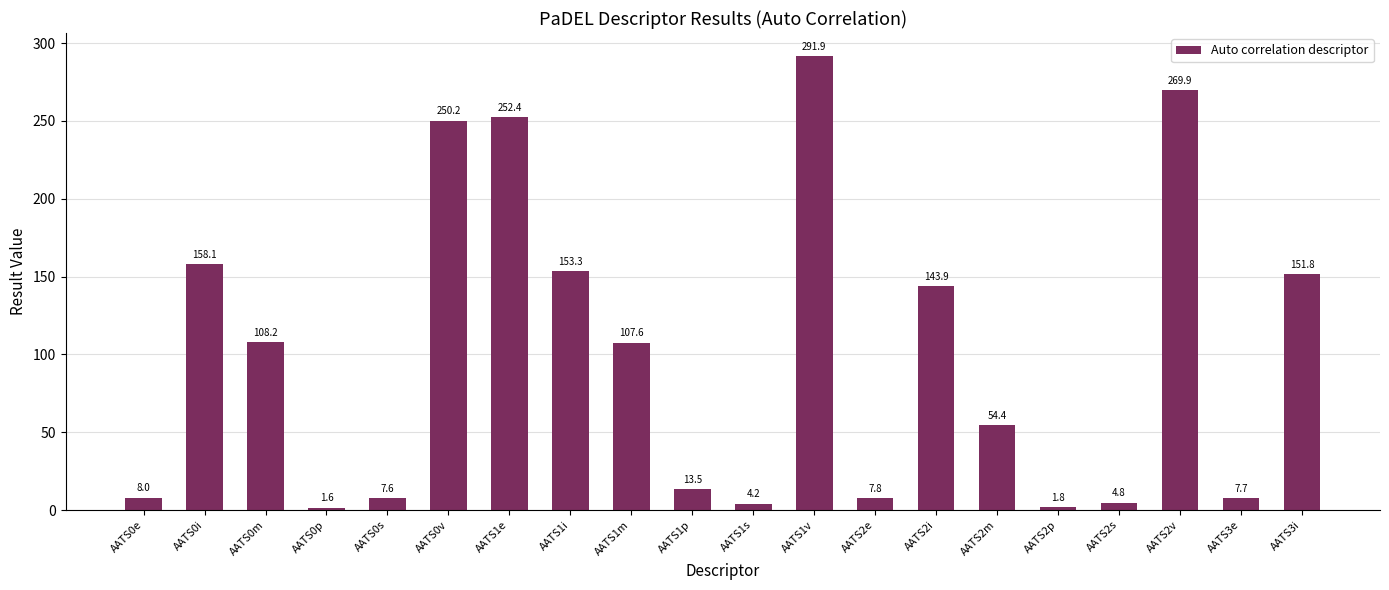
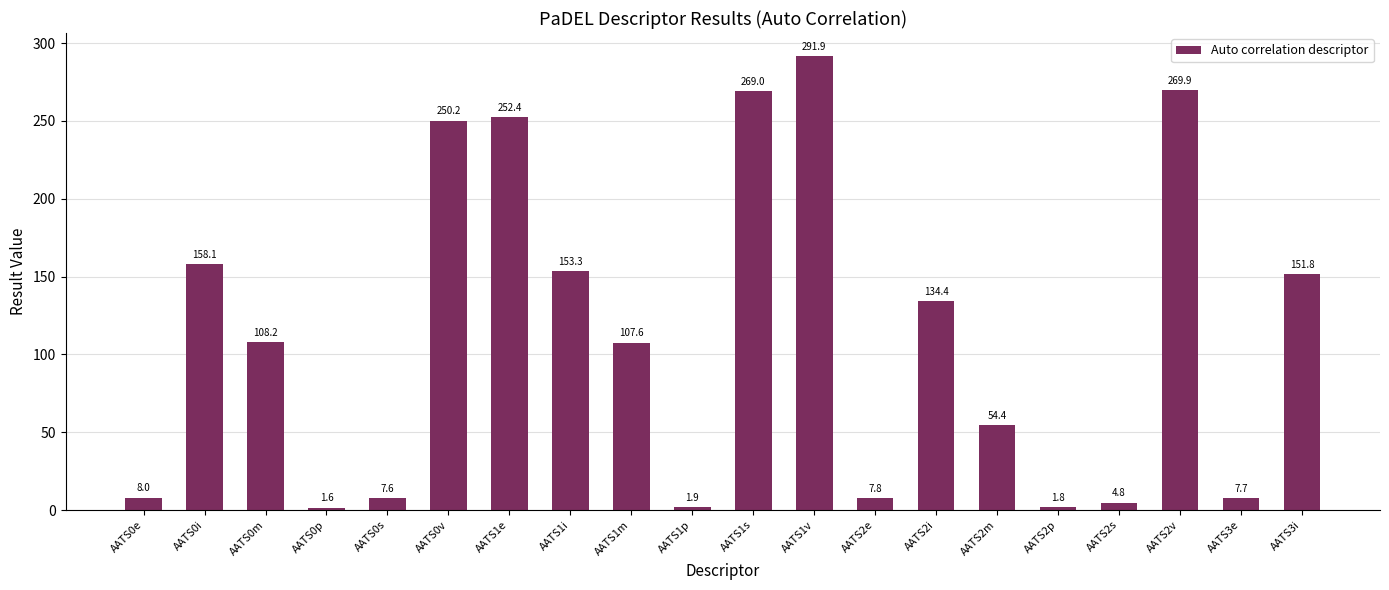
  {
    "AATS0e": 8.0,
    "AATS0i": 158.1,
    "AATS0m": 108.2,
    "AATS0p": 1.6,
    "AATS0s": 7.6,
    "AATS0v": 250.2,
    "AATS1e": 252.4,
    "AATS1i": 153.3,
    "AATS1m": 107.6,
-   "AATS1p": 13.5,
-   "AATS1s": 4.2,
+   "AATS1p": 1.9,
+   "AATS1s": 269.0,
    "AATS1v": 291.9,
    "AATS2e": 7.8,
-   "AATS2i": 143.9,
+   "AATS2i": 134.4,
    "AATS2m": 54.4,
    "AATS2p": 1.8,
    "AATS2s": 4.8,
    "AATS2v": 269.9,
    "AATS3e": 7.7,
    "AATS3i": 151.8
  }
